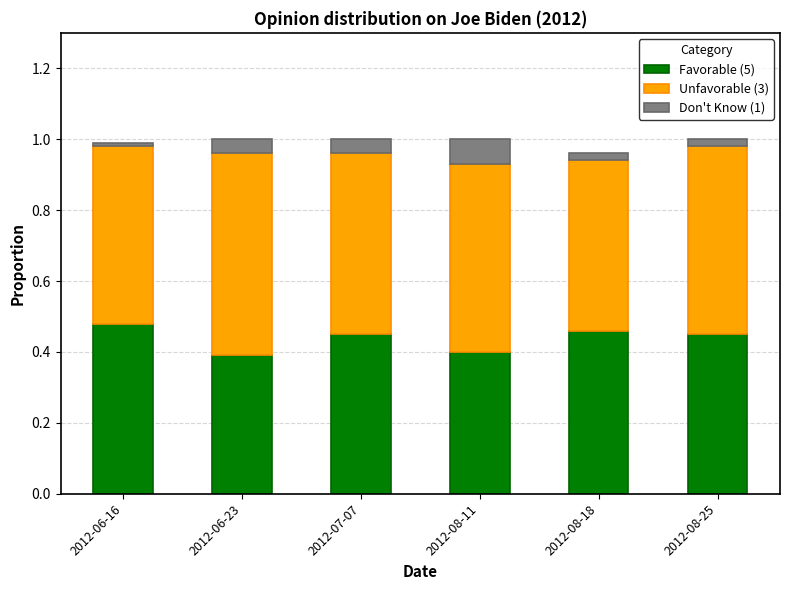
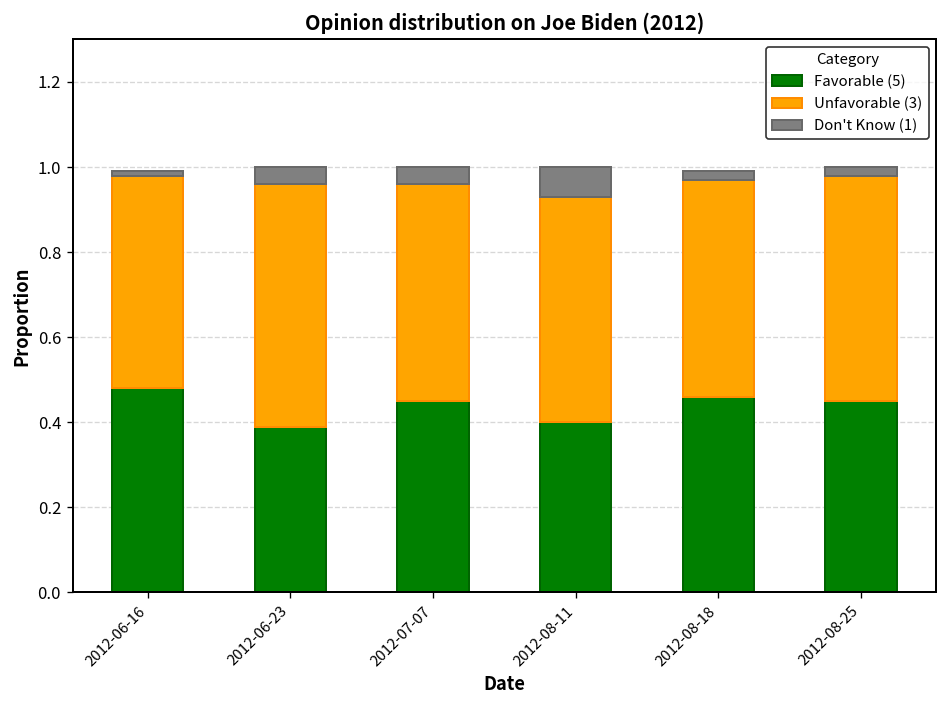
  {
    "Favorable (5)": {
      "2012-06-16": 0.48,
      "2012-06-23": 0.39,
      "2012-07-07": 0.45,
      "2012-08-11": 0.40,
      "2012-08-18": 0.46,
      "2012-08-25": 0.45
    },
    "Unfavorable (3)": {
      "2012-06-16": 0.50,
      "2012-06-23": 0.57,
      "2012-07-07": 0.51,
      "2012-08-11": 0.53,
-     "2012-08-18": 0.48,
+     "2012-08-18": 0.51,
      "2012-08-25": 0.53
    },
    "Don't Know (1)": {
      "2012-06-16": 0.01,
      "2012-06-23": 0.04,
      "2012-07-07": 0.04,
      "2012-08-11": 0.07,
      "2012-08-18": 0.02,
      "2012-08-25": 0.02
    }
  }
